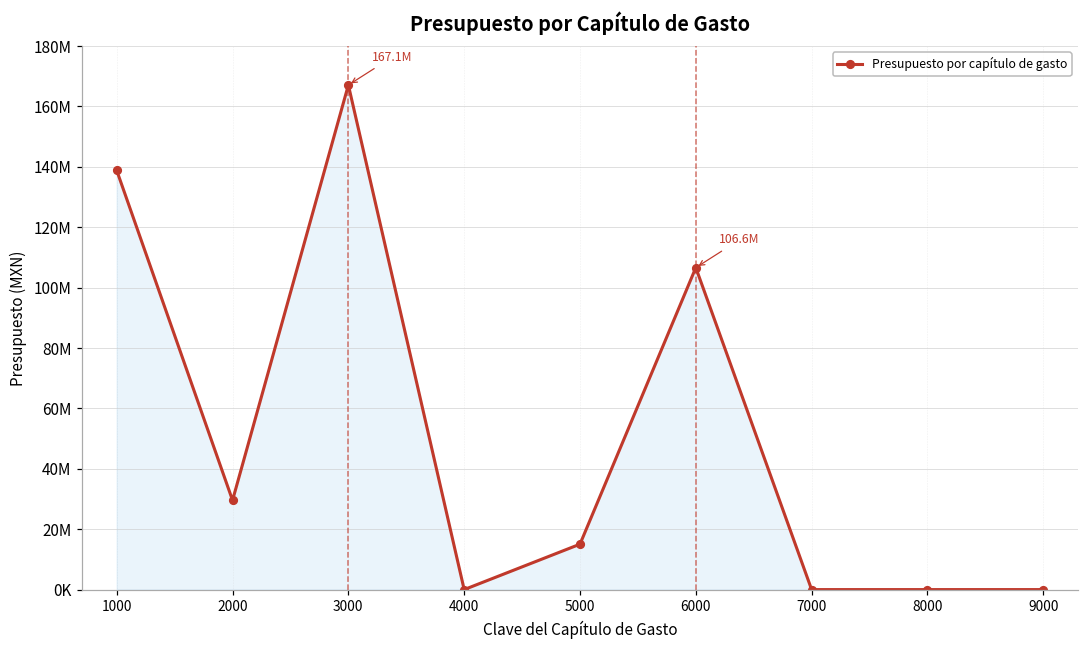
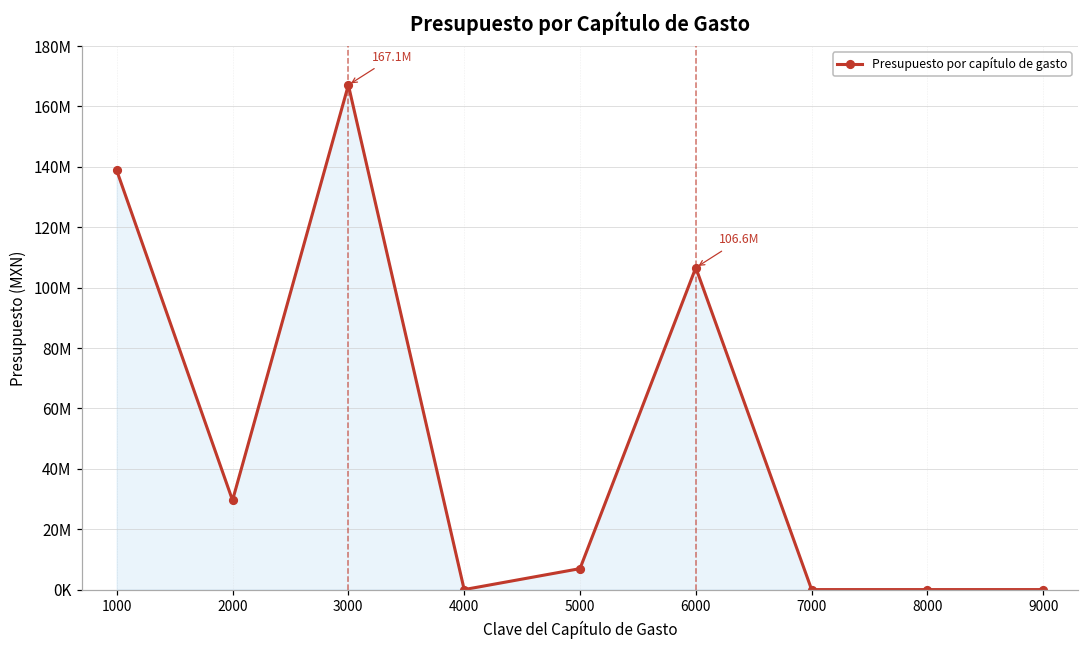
  {
    "1000": 139000000,
    "2000": 30000000,
    "4000": 0,
-   "5000": 15000000,
+   "5000": 7000000,
    "7000": 0,
    "8000": 0,
    "9000": 0
  }
